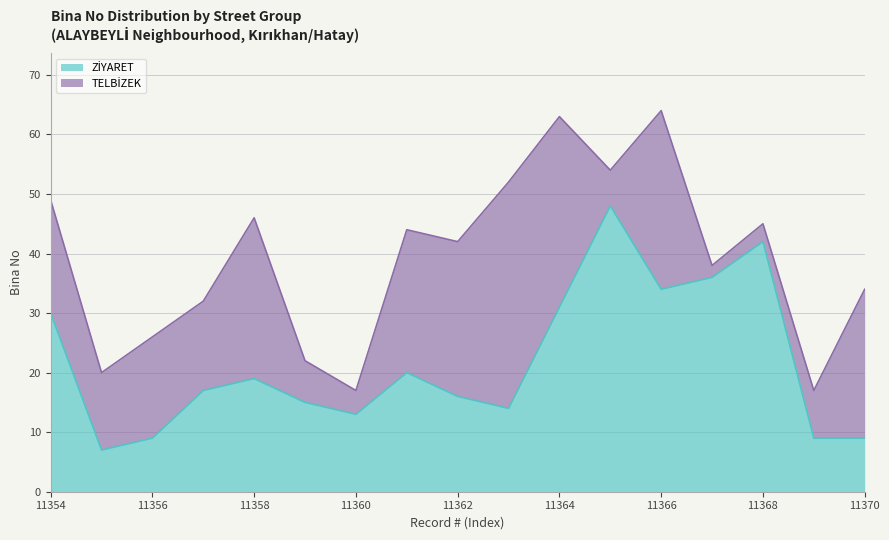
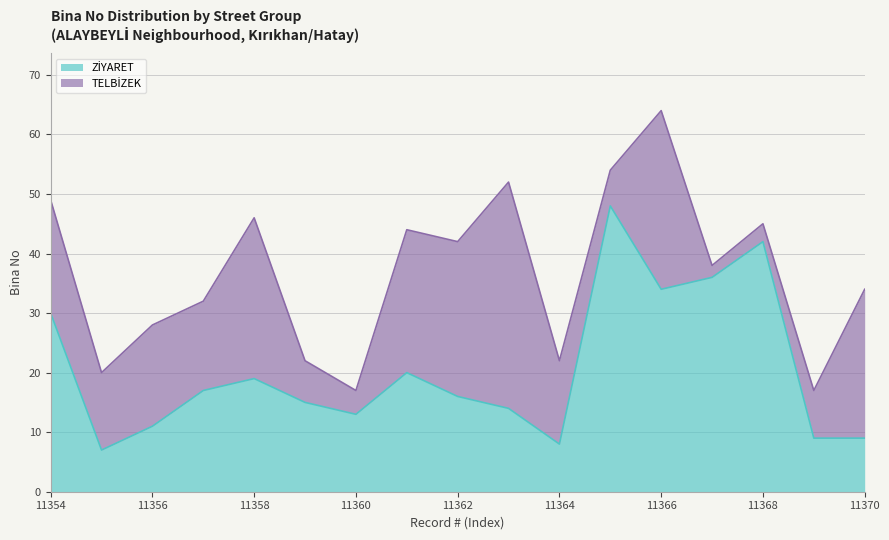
  {
    "ZİYARET": {
      "11354": 30,
-     "11356": 9,
+     "11356": 11,
      "11358": 19,
      "11360": 13,
      "11362": 16,
-     "11364": 31,
+     "11364": 8,
      "11366": 34,
      "11368": 42,
      "11370": 9
    },
    "TELBİZEK": {
      "11354": 19,
      "11356": 17,
      "11358": 27,
      "11360": 4,
      "11362": 26,
-     "11364": 32,
+     "11364": 14,
      "11366": 30,
      "11368": 3,
      "11370": 25
    }
  }
